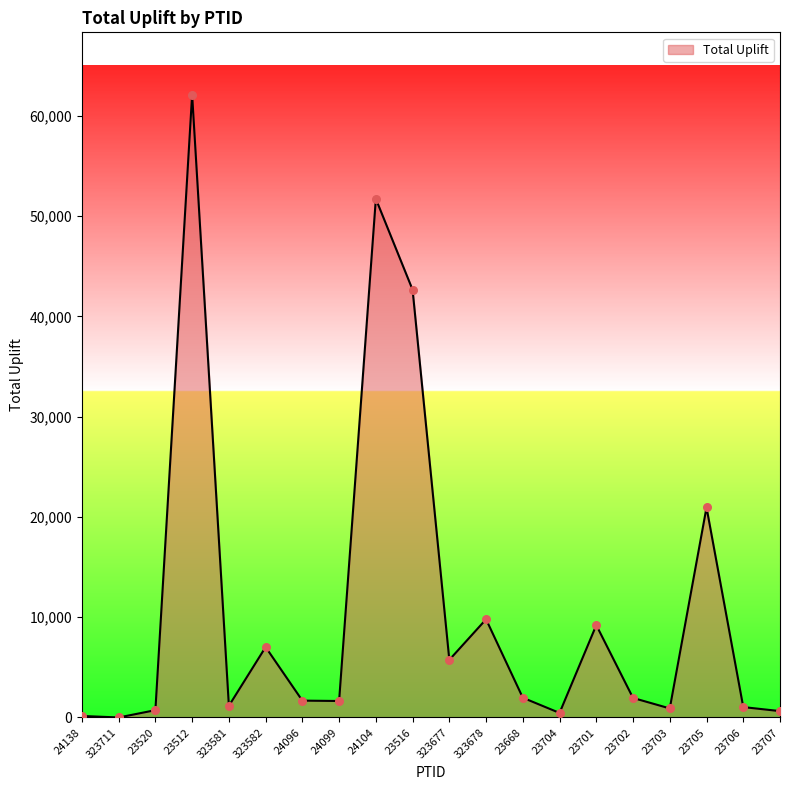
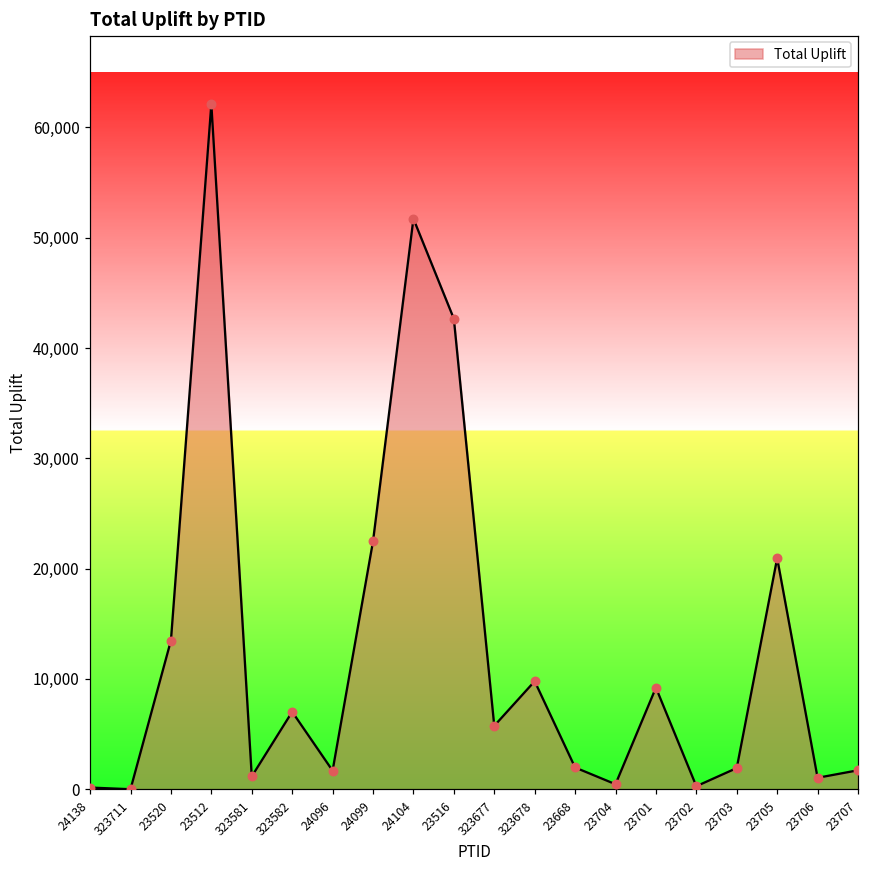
  {
    "24138": "200",
    "323711": "0",
-   "23520": "700",
+   "23520": "13,500",
    "23512": "62,100",
    "323581": "1,200",
    "323582": "7,000",
    "24096": "1,700",
-   "24099": "1,600",
+   "24099": "22,500",
    "24104": "51,700",
    "23516": "42,700",
    "323677": "5,700",
    "323678": "9,800",
    "23668": "2,000",
    "23704": "500",
    "23701": "9,200",
-   "23702": "1,900",
-   "23703": "900",
+   "23702": "300",
+   "23703": "1,900",
    "23705": "21,000",
    "23706": "1,000",
-   "23707": "600"
+   "23707": "1,700"
  }
